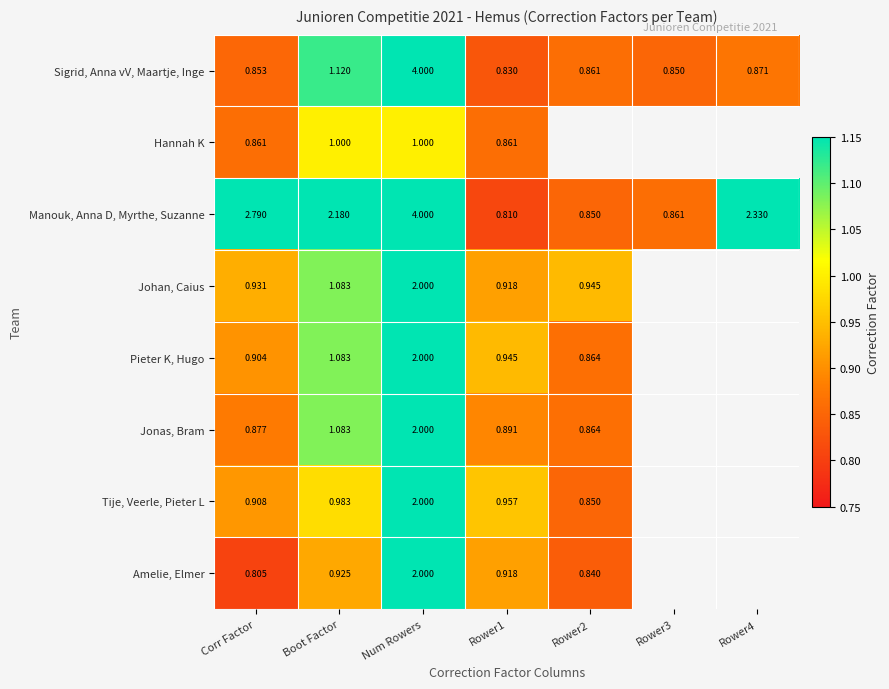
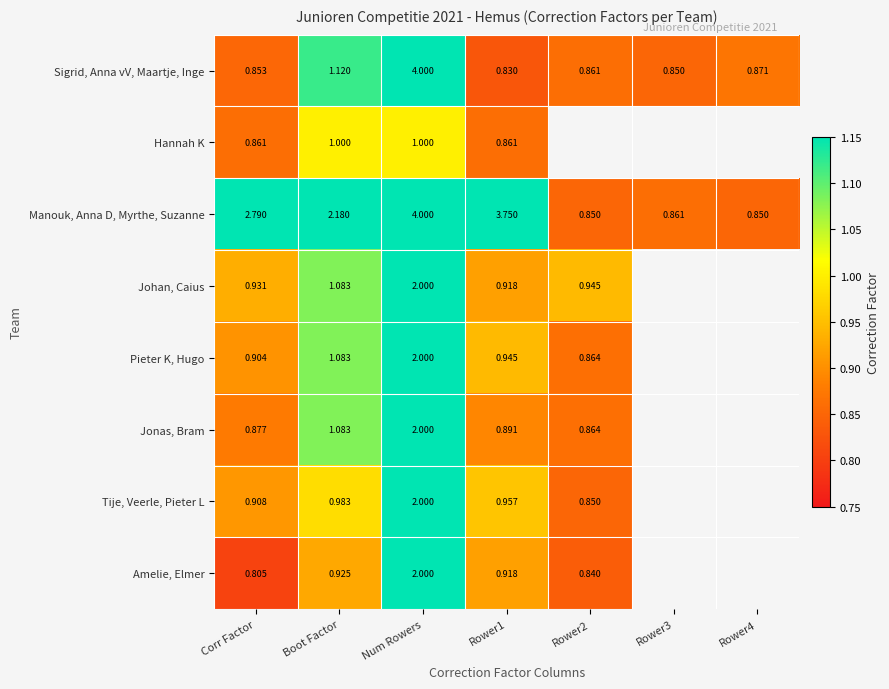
  {
    "Sigrid, Anna vV, Maartje, Inge": {
      "Corr Factor": 0.853,
      "Boot Factor": 1.120,
      "Num Rowers": 4.000,
      "Rower1": 0.830,
      "Rower2": 0.861,
      "Rower3": 0.850,
      "Rower4": 0.871
    },
    "Hannah K": {
      "Corr Factor": 0.861,
      "Boot Factor": 1.000,
      "Num Rowers": 1.000,
      "Rower1": 0.861
    },
    "Manouk, Anna D, Myrthe, Suzanne": {
      "Corr Factor": 2.790,
      "Boot Factor": 2.180,
      "Num Rowers": 4.000,
-     "Rower1": 0.810,
+     "Rower1": 3.750,
      "Rower2": 0.850,
      "Rower3": 0.861,
-     "Rower4": 2.330
+     "Rower4": 0.850
    },
    "Johan, Caius": {
      "Corr Factor": 0.931,
      "Boot Factor": 1.083,
      "Num Rowers": 2.000,
      "Rower1": 0.918,
      "Rower2": 0.945
    },
    "Pieter K, Hugo": {
      "Corr Factor": 0.904,
      "Boot Factor": 1.083,
      "Num Rowers": 2.000,
      "Rower1": 0.945,
      "Rower2": 0.864
    },
    "Jonas, Bram": {
      "Corr Factor": 0.877,
      "Boot Factor": 1.083,
      "Num Rowers": 2.000,
      "Rower1": 0.891,
      "Rower2": 0.864
    },
    "Tije, Veerle, Pieter L": {
      "Corr Factor": 0.908,
      "Boot Factor": 0.983,
      "Num Rowers": 2.000,
      "Rower1": 0.957,
      "Rower2": 0.850
    },
    "Amelie, Elmer": {
      "Corr Factor": 0.805,
      "Boot Factor": 0.925,
      "Num Rowers": 2.000,
      "Rower1": 0.918,
      "Rower2": 0.840
    }
  }
